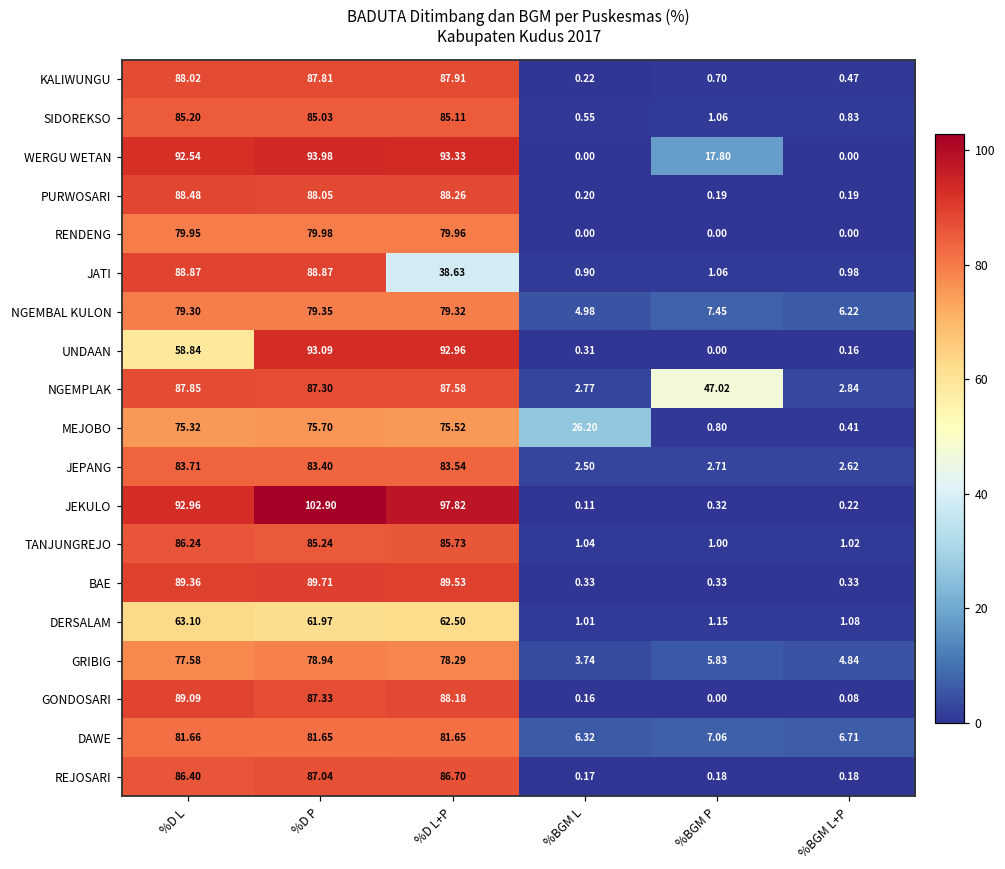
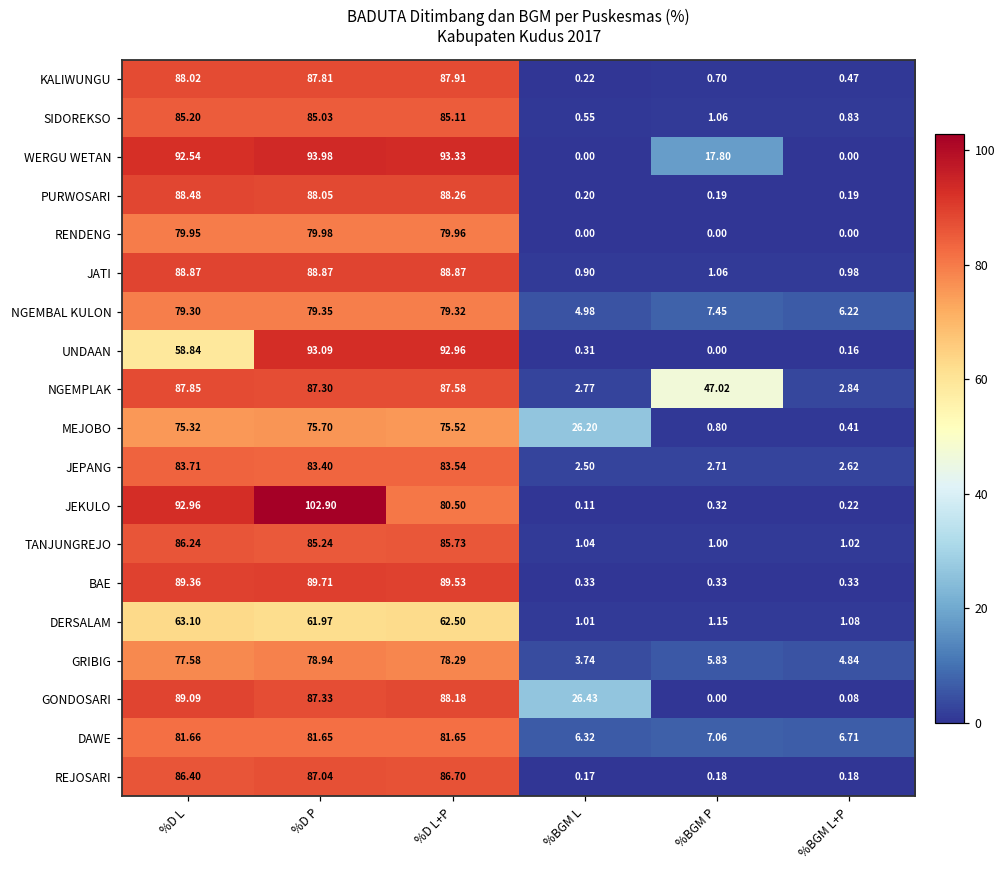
  {
    "KALIWUNGU": {
      "%D L": 88.02,
      "%D P": 87.81,
      "%D L+P": 87.91,
      "%BGM L": 0.22,
      "%BGM P": 0.70,
      "%BGM L+P": 0.47
    },
    "SIDOREKSO": {
      "%D L": 85.20,
      "%D P": 85.03,
      "%D L+P": 85.11,
      "%BGM L": 0.55,
      "%BGM P": 1.06,
      "%BGM L+P": 0.83
    },
    "WERGU WETAN": {
      "%D L": 92.54,
      "%D P": 93.98,
      "%D L+P": 93.33,
      "%BGM L": 0.00,
      "%BGM P": 17.80,
      "%BGM L+P": 0.00
    },
    "PURWOSARI": {
      "%D L": 88.48,
      "%D P": 88.05,
      "%D L+P": 88.26,
      "%BGM L": 0.20,
      "%BGM P": 0.19,
      "%BGM L+P": 0.19
    },
    "RENDENG": {
      "%D L": 79.95,
      "%D P": 79.98,
      "%D L+P": 79.96,
      "%BGM L": 0.00,
      "%BGM P": 0.00,
      "%BGM L+P": 0.00
    },
    "JATI": {
      "%D L": 88.87,
      "%D P": 88.87,
-     "%D L+P": 38.63,
+     "%D L+P": 88.87,
      "%BGM L": 0.90,
      "%BGM P": 1.06,
      "%BGM L+P": 0.98
    },
    "NGEMBAL KULON": {
      "%D L": 79.30,
      "%D P": 79.35,
      "%D L+P": 79.32,
      "%BGM L": 4.98,
      "%BGM P": 7.45,
      "%BGM L+P": 6.22
    },
    "UNDAAN": {
      "%D L": 58.84,
      "%D P": 93.09,
      "%D L+P": 92.96,
      "%BGM L": 0.31,
      "%BGM P": 0.00,
      "%BGM L+P": 0.16
    },
    "NGEMPLAK": {
      "%D L": 87.85,
      "%D P": 87.30,
      "%D L+P": 87.58,
      "%BGM L": 2.77,
      "%BGM P": 47.02,
      "%BGM L+P": 2.84
    },
    "MEJOBO": {
      "%D L": 75.32,
      "%D P": 75.70,
      "%D L+P": 75.52,
      "%BGM L": 26.20,
      "%BGM P": 0.80,
      "%BGM L+P": 0.41
    },
    "JEPANG": {
      "%D L": 83.71,
      "%D P": 83.40,
      "%D L+P": 83.54,
      "%BGM L": 2.50,
      "%BGM P": 2.71,
      "%BGM L+P": 2.62
    },
    "JEKULO": {
      "%D L": 92.96,
      "%D P": 102.90,
-     "%D L+P": 97.82,
+     "%D L+P": 80.50,
      "%BGM L": 0.11,
      "%BGM P": 0.32,
      "%BGM L+P": 0.22
    },
    "TANJUNGREJO": {
      "%D L": 86.24,
      "%D P": 85.24,
      "%D L+P": 85.73,
      "%BGM L": 1.04,
      "%BGM P": 1.00,
      "%BGM L+P": 1.02
    },
    "BAE": {
      "%D L": 89.36,
      "%D P": 89.71,
      "%D L+P": 89.53,
      "%BGM L": 0.33,
      "%BGM P": 0.33,
      "%BGM L+P": 0.33
    },
    "DERSALAM": {
      "%D L": 63.10,
      "%D P": 61.97,
      "%D L+P": 62.50,
      "%BGM L": 1.01,
      "%BGM P": 1.15,
      "%BGM L+P": 1.08
    },
    "GRIBIG": {
      "%D L": 77.58,
      "%D P": 78.94,
      "%D L+P": 78.29,
      "%BGM L": 3.74,
      "%BGM P": 5.83,
      "%BGM L+P": 4.84
    },
    "GONDOSARI": {
      "%D L": 89.09,
      "%D P": 87.33,
      "%D L+P": 88.18,
-     "%BGM L": 0.16,
+     "%BGM L": 26.43,
      "%BGM P": 0.00,
      "%BGM L+P": 0.08
    },
    "DAWE": {
      "%D L": 81.66,
      "%D P": 81.65,
      "%D L+P": 81.65,
      "%BGM L": 6.32,
      "%BGM P": 7.06,
      "%BGM L+P": 6.71
    },
    "REJOSARI": {
      "%D L": 86.40,
      "%D P": 87.04,
      "%D L+P": 86.70,
      "%BGM L": 0.17,
      "%BGM P": 0.18,
      "%BGM L+P": 0.18
    }
  }
